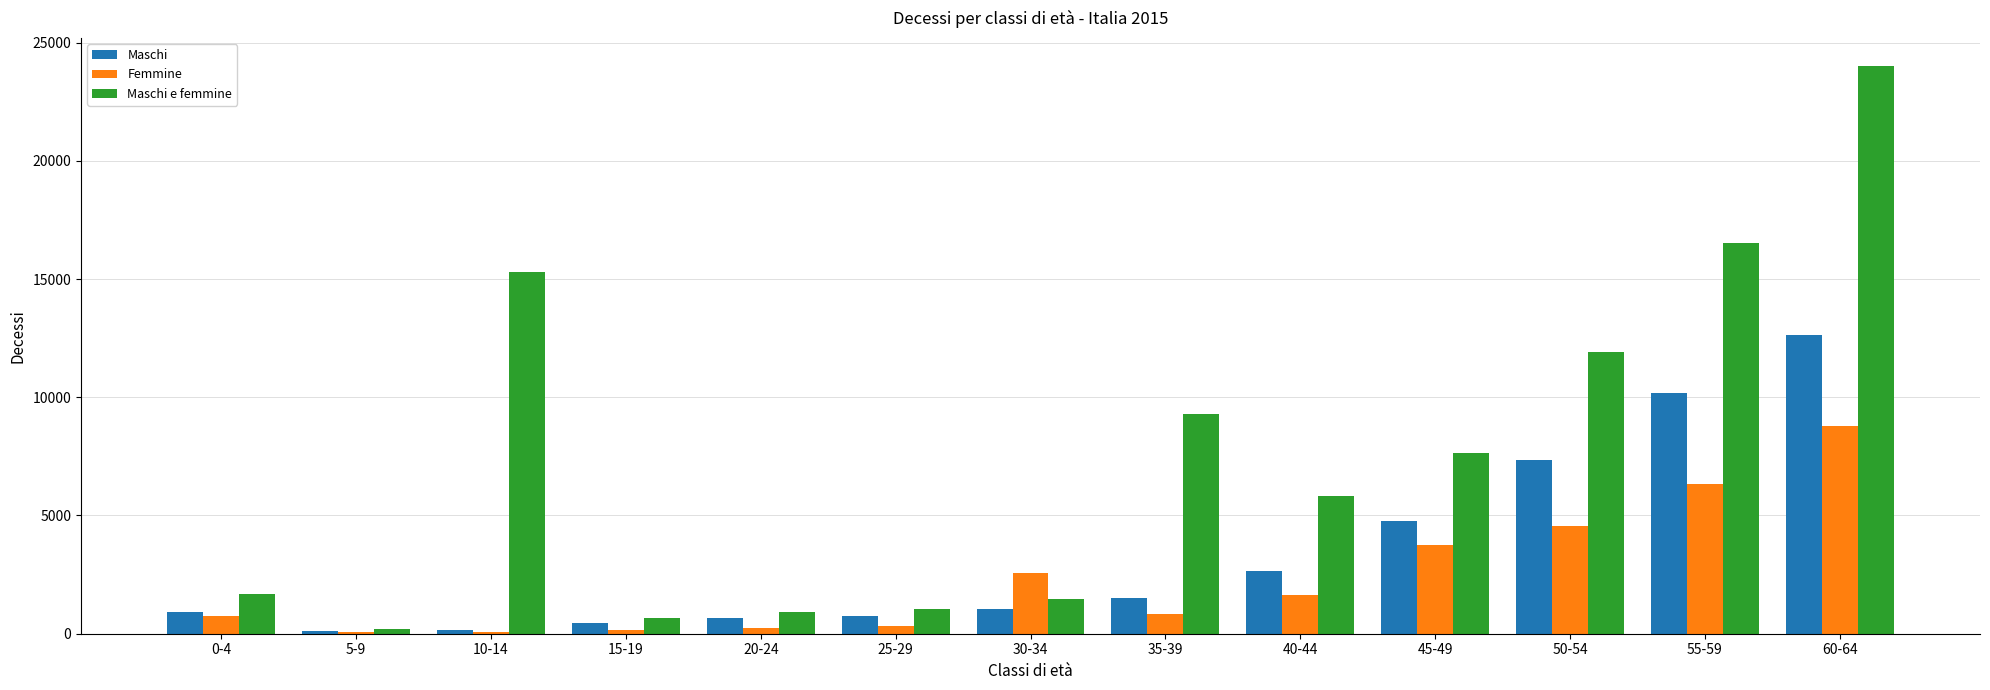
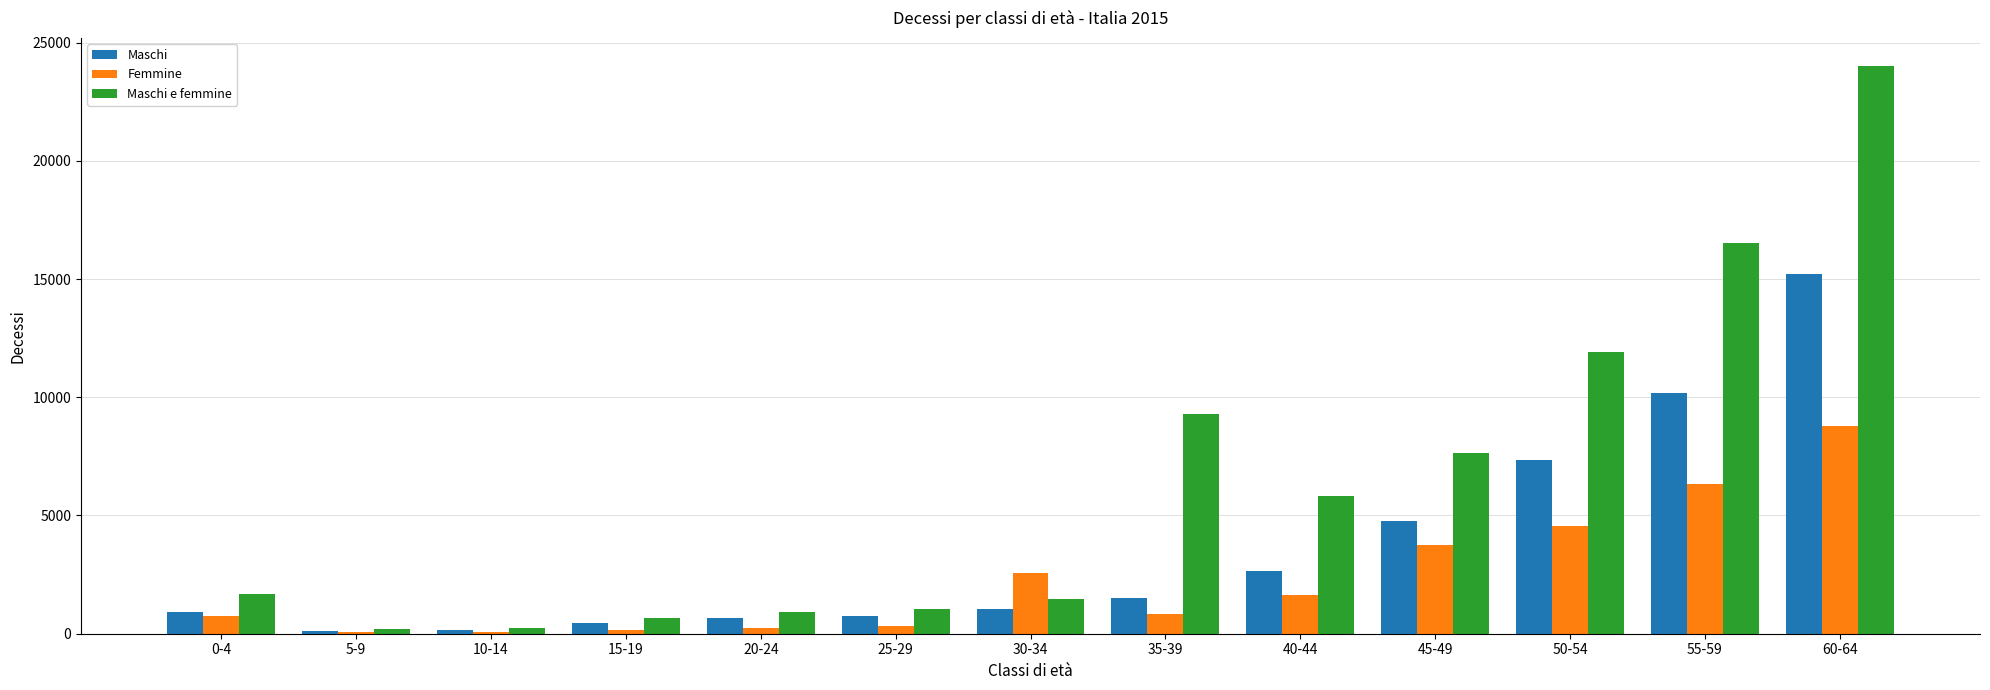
  {
    "Maschi": {
      "0-4": 900,
      "5-9": 100,
      "10-14": 200,
      "15-19": 500,
      "20-24": 700,
      "25-29": 700,
      "30-34": 1000,
      "35-39": 1500,
      "40-44": 2700,
      "45-49": 4800,
      "50-54": 7400,
      "55-59": 10200,
-     "60-64": 12600
+     "60-64": 15200
    },
    "Femmine": {
      "0-4": 800,
      "15-19": 200,
      "20-24": 200,
      "25-29": 300,
      "30-34": 2500,
      "35-39": 800,
      "40-44": 1600,
      "45-49": 3700,
      "50-54": 4600,
      "55-59": 6300,
      "60-64": 8800
    },
    "Maschi e femmine": {
      "0-4": 1700,
      "5-9": 200,
-     "10-14": 15300,
+     "10-14": 200,
      "15-19": 600,
      "20-24": 900,
      "25-29": 1000,
      "30-34": 1500,
      "35-39": 9300,
      "40-44": 5800,
      "45-49": 7700,
      "50-54": 11900,
      "55-59": 16500,
      "60-64": 24000
    }
  }
